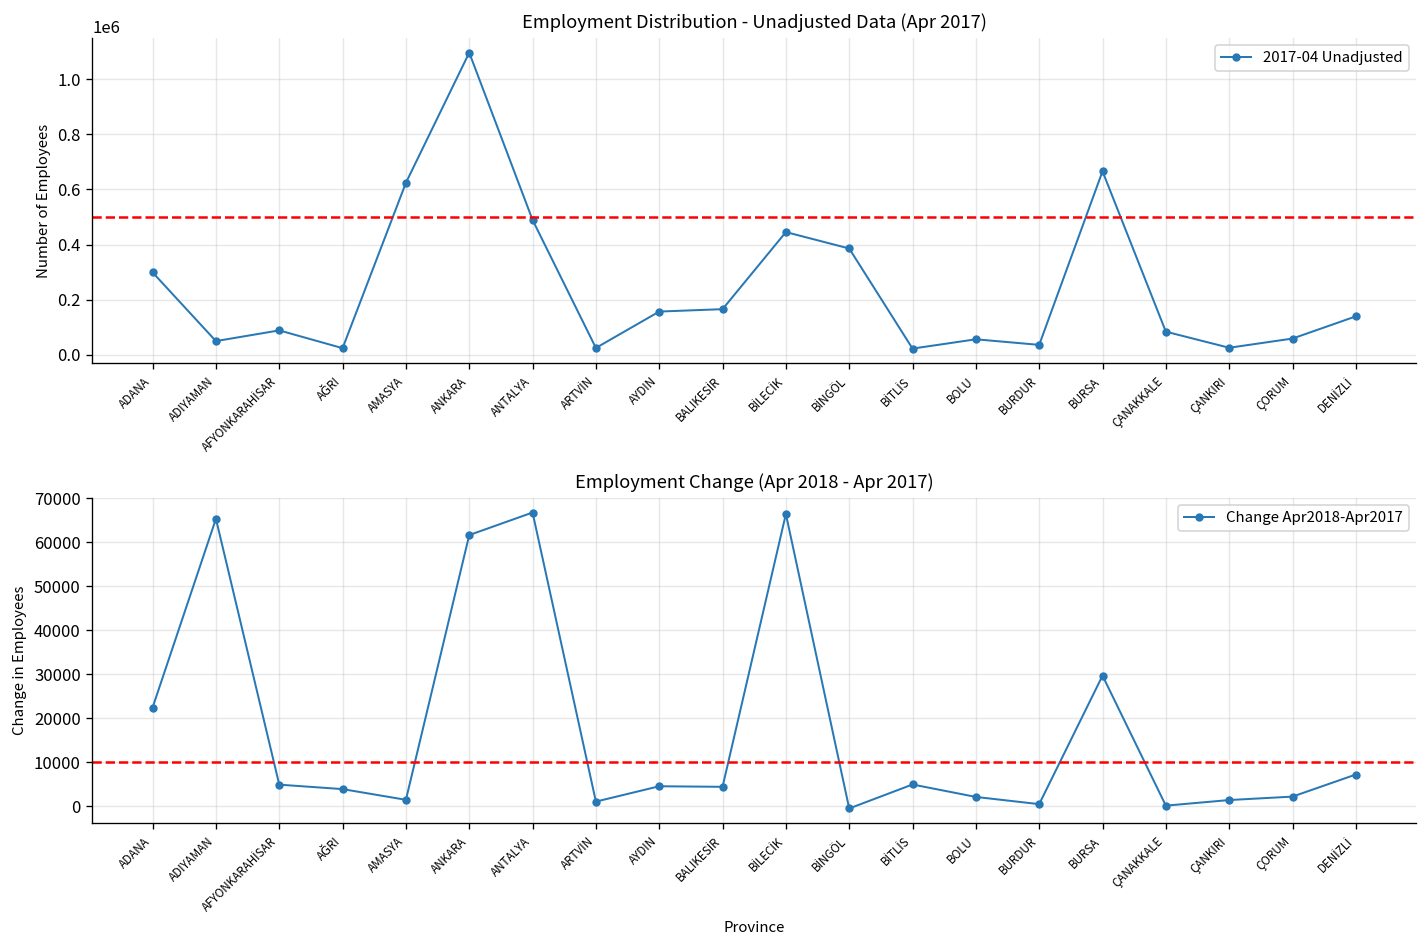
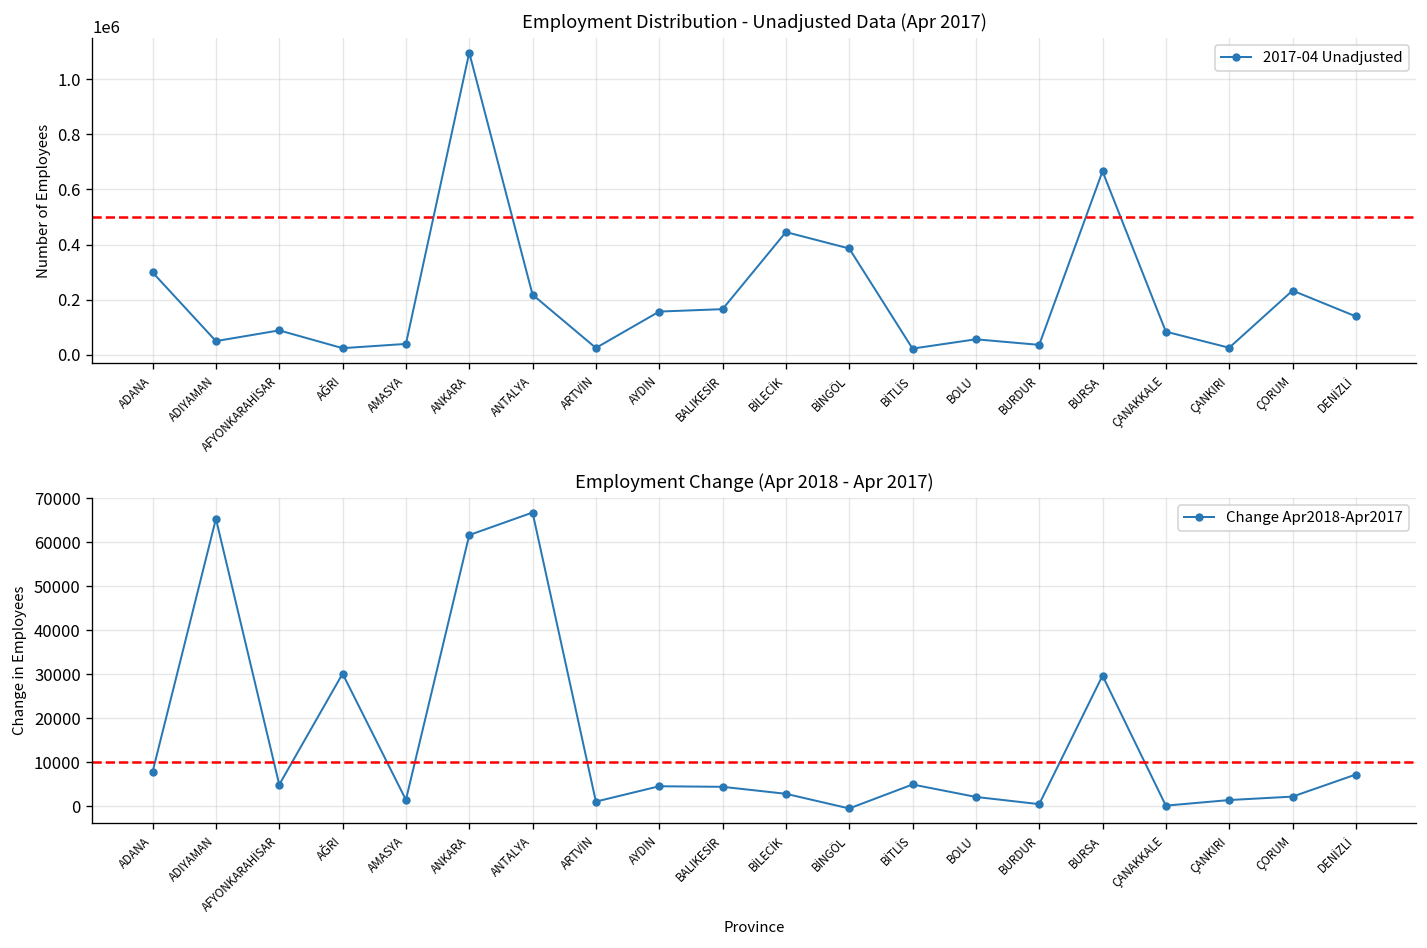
  {
    "Employment Distribution - Unadjusted Data (Apr 2017)": {
      "ADANA": 300000,
      "ADIYAMAN": 50000,
      "AFYONKARAHİSAR": 90000,
      "AĞRI": 20000,
-     "AMASYA": 620000,
+     "AMASYA": 40000,
      "ANKARA": 1100000,
-     "ANTALYA": 490000,
+     "ANTALYA": 220000,
      "ARTVİN": 20000,
      "AYDIN": 160000,
      "BALIKESİR": 170000,
      "BİLECİK": 450000,
      "BİNGÖL": 390000,
      "BİTLİS": 20000,
      "BOLU": 60000,
      "BURDUR": 40000,
      "BURSA": 670000,
      "ÇANAKKALE": 80000,
      "ÇANKIRI": 30000,
-     "ÇORUM": 60000,
+     "ÇORUM": 230000,
      "DENİZLİ": 140000
    },
    "Employment Change (Apr 2018 - Apr 2017)": {
-     "ADANA": 22000,
+     "ADANA": 8000,
      "ADIYAMAN": 65000,
      "AFYONKARAHİSAR": 5000,
-     "AĞRI": 4000,
+     "AĞRI": 30000,
      "AMASYA": 1000,
      "ANKARA": 62000,
      "ANTALYA": 67000,
      "ARTVİN": 1000,
      "AYDIN": 5000,
      "BALIKESİR": 4000,
-     "BİLECİK": 66000,
+     "BİLECİK": 3000,
      "BİNGÖL": -1000,
      "BİTLİS": 5000,
      "BOLU": 2000,
      "BURDUR": 0,
      "BURSA": 30000,
      "ÇANAKKALE": 0,
      "ÇANKIRI": 1000,
      "ÇORUM": 2000,
      "DENİZLİ": 7000
    }
  }
